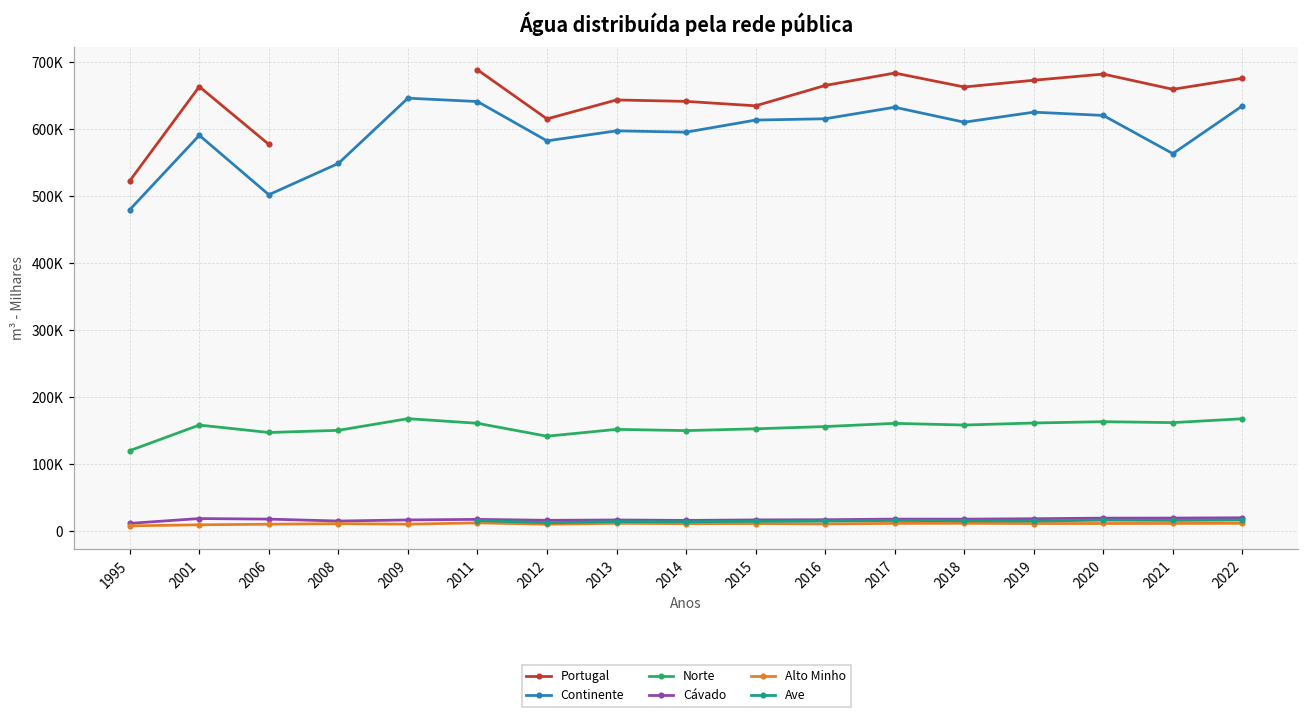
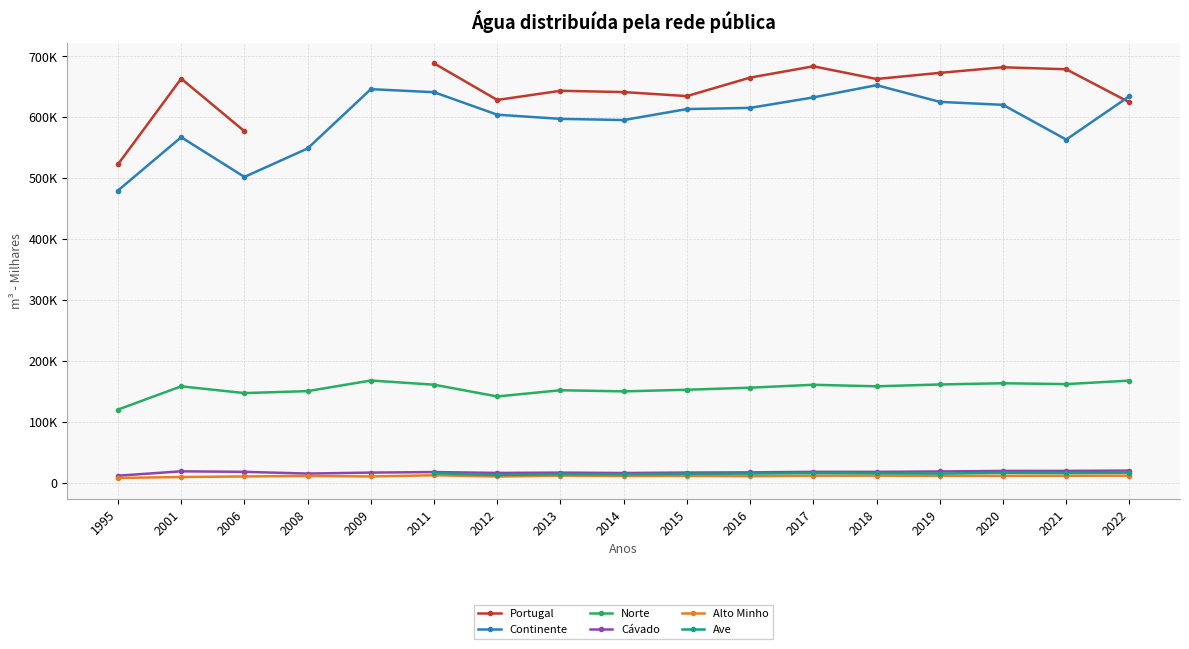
  {
    "Portugal": {
      "1995": 520000,
      "2001": 660000,
      "2006": 580000,
      "2011": 690000,
-     "2012": 610000,
+     "2012": 630000,
      "2013": 640000,
      "2014": 640000,
      "2015": 630000,
      "2016": 660000,
      "2017": 680000,
      "2018": 660000,
      "2019": 670000,
      "2020": 680000,
-     "2021": 660000,
-     "2022": 680000
+     "2021": 680000,
+     "2022": 620000
    },
    "Continente": {
      "1995": 480000,
-     "2001": 590000,
+     "2001": 570000,
      "2006": 500000,
      "2008": 550000,
      "2009": 650000,
      "2011": 640000,
-     "2012": 580000,
+     "2012": 600000,
      "2013": 600000,
      "2014": 600000,
      "2015": 610000,
      "2016": 620000,
      "2017": 630000,
-     "2018": 610000,
+     "2018": 650000,
      "2019": 630000,
      "2020": 620000,
      "2021": 560000,
      "2022": 630000
    },
    "Cávado": {
      "2001": 20000,
      "2006": 20000,
      "2009": 20000
    },
    "Alto Minho": {
      "2001": 10000,
      "2006": 10000,
      "2009": 10000,
      "2016": 10000,
      "2017": 10000,
      "2020": 10000,
      "2021": 10000,
      "2022": 10000
    }
  }
